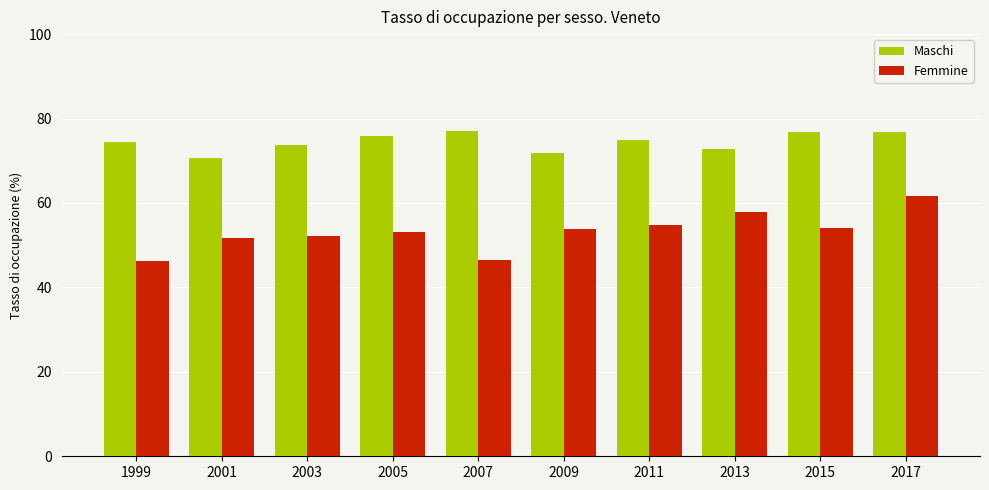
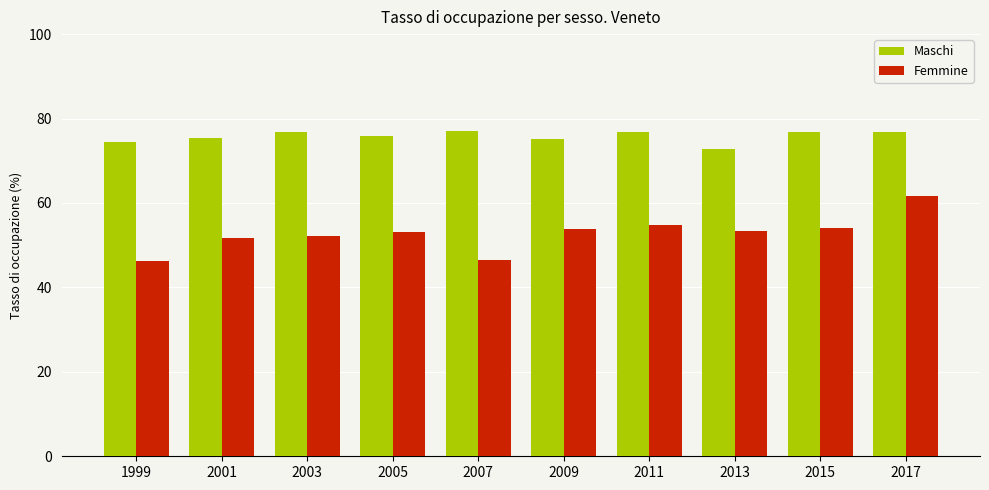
  {
    "Maschi": {
      "1999": 74,
-     "2001": 71,
-     "2003": 74,
+     "2001": 75,
+     "2003": 77,
      "2005": 76,
      "2007": 77,
-     "2009": 72,
-     "2011": 75,
+     "2009": 75,
+     "2011": 77,
      "2013": 73,
      "2015": 77,
      "2017": 77
    },
    "Femmine": {
      "1999": 46,
      "2001": 52,
      "2003": 52,
      "2005": 53,
      "2007": 46,
      "2009": 54,
      "2011": 55,
-     "2013": 58,
+     "2013": 53,
      "2015": 54,
      "2017": 62
    }
  }
